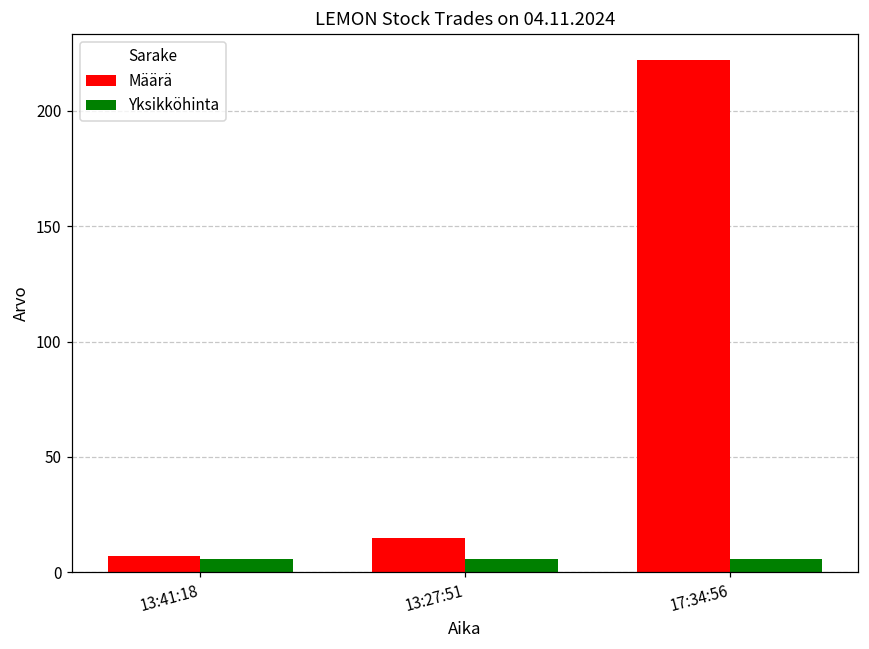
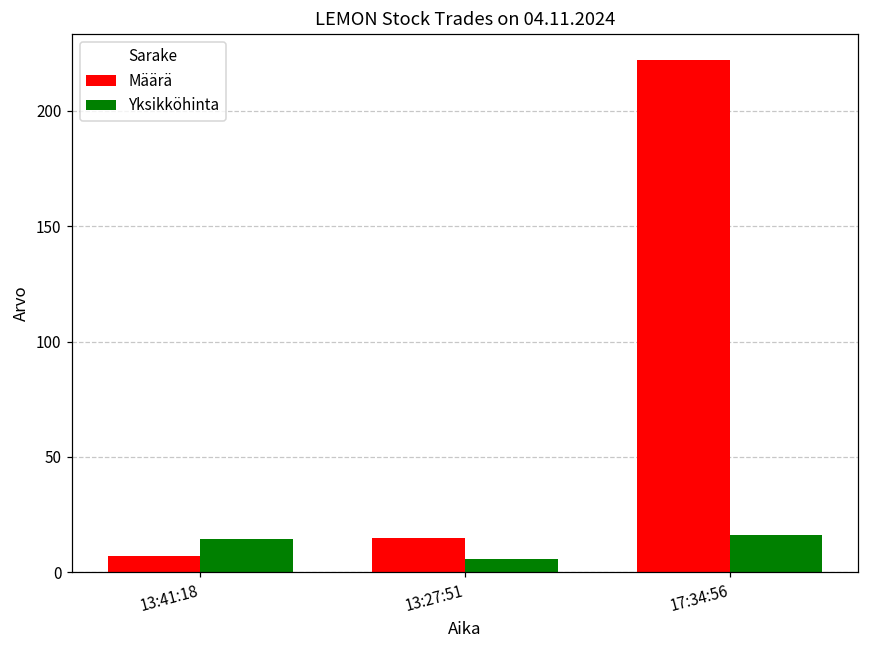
  {
    "Määrä": {
      "13:41:18": 7,
      "13:27:51": 15,
      "17:34:56": 222
    },
    "Yksikköhinta": {
-     "13:41:18": 6,
+     "13:41:18": 14,
      "13:27:51": 6,
-     "17:34:56": 6
+     "17:34:56": 16
    }
  }
